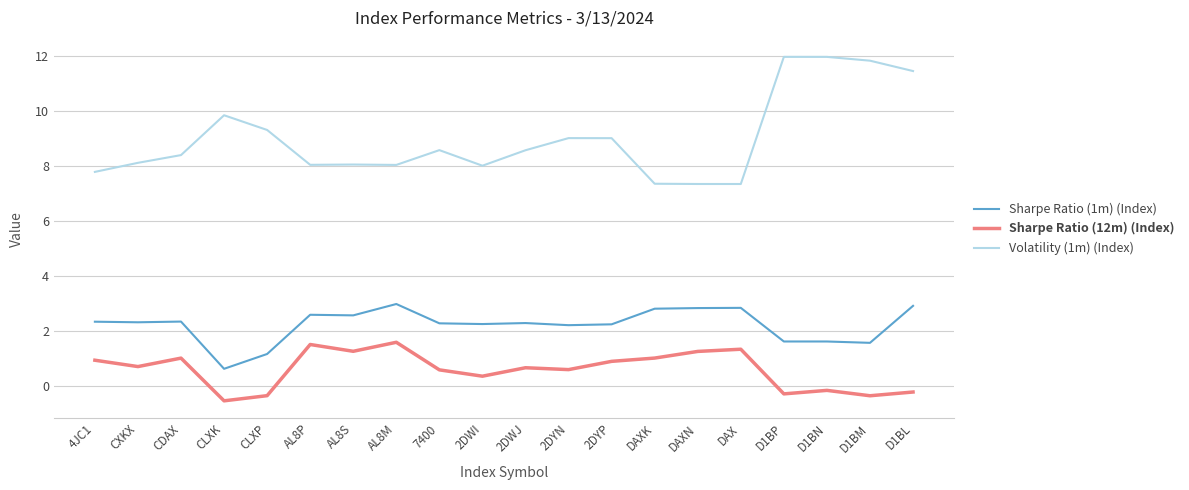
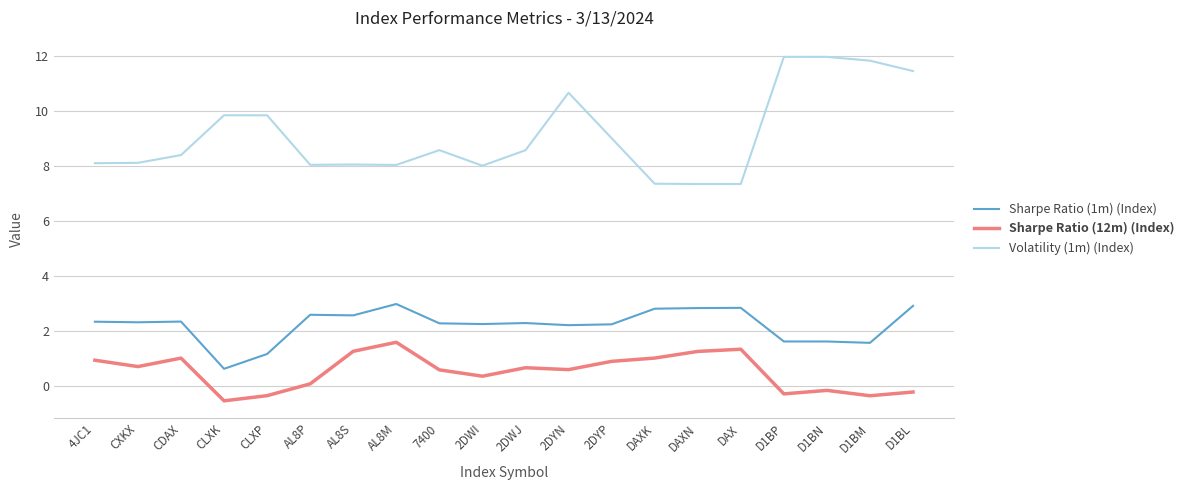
  {
    "Sharpe Ratio (1m) (Index)": {
      "4JC1": 2.4,
      "CXKX": 2.3,
      "CDAX": 2.4,
      "CLXK": 0.6,
      "CLXP": 1.2,
      "AL8P": 2.6,
      "AL8S": 2.6,
      "AL8M": 3.0,
      "7400": 2.3,
      "2DWI": 2.3,
      "2DWJ": 2.3,
      "2DYN": 2.2,
      "2DYP": 2.3,
      "DAXK": 2.8,
      "DAXN": 2.8,
      "DAX": 2.9,
      "D1BP": 1.6,
      "D1BN": 1.6,
      "D1BM": 1.6,
      "D1BL": 2.9
    },
    "Sharpe Ratio (12m) (Index)": {
      "4JC1": 1.0,
      "CXKX": 0.7,
      "CDAX": 1.0,
      "CLXK": -0.5,
      "CLXP": -0.3,
-     "AL8P": 1.5,
+     "AL8P": 0.1,
      "AL8S": 1.3,
      "AL8M": 1.6,
      "7400": 0.6,
      "2DWI": 0.4,
      "2DWJ": 0.7,
      "2DYN": 0.6,
      "2DYP": 0.9,
      "DAXK": 1.0,
      "DAXN": 1.3,
      "DAX": 1.4,
      "D1BP": -0.3,
      "D1BN": -0.1,
      "D1BM": -0.3,
      "D1BL": -0.2
    },
    "Volatility (1m) (Index)": {
-     "4JC1": 7.8,
+     "4JC1": 8.1,
      "CXKX": 8.1,
      "CDAX": 8.4,
      "CLXK": 9.9,
-     "CLXP": 9.3,
+     "CLXP": 9.9,
      "AL8P": 8.1,
      "AL8S": 8.1,
      "AL8M": 8.1,
      "7400": 8.6,
      "2DWI": 8.0,
      "2DWJ": 8.6,
-     "2DYN": 9.0,
+     "2DYN": 10.7,
      "2DYP": 9.0,
      "DAXK": 7.4,
      "DAXN": 7.4,
      "DAX": 7.4,
      "D1BP": 12.0,
      "D1BN": 12.0,
      "D1BM": 11.8,
      "D1BL": 11.5
    }
  }
